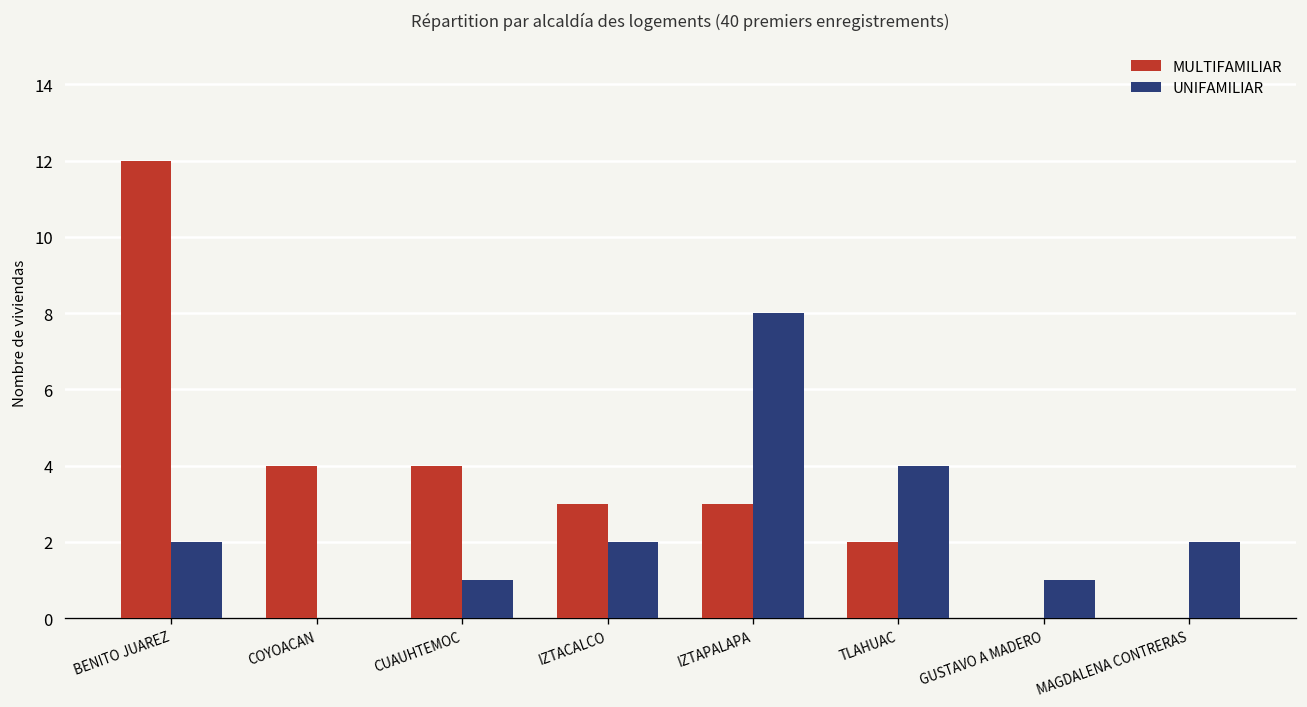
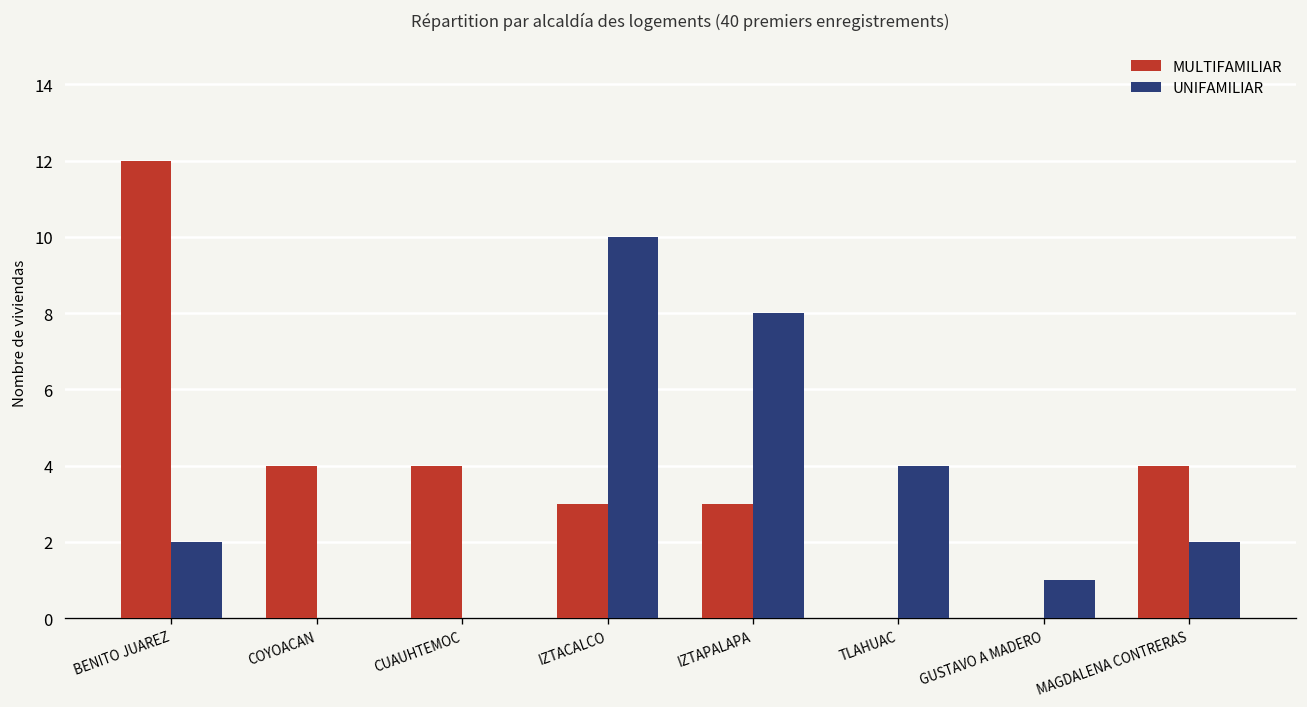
  {
    "MULTIFAMILIAR": {
      "BENITO JUAREZ": 12,
      "COYOACAN": 4,
      "CUAUHTEMOC": 4,
      "IZTACALCO": 3,
      "IZTAPALAPA": 3,
-     "TLAHUAC": 2,
+     "TLAHUAC": 0,
      "GUSTAVO A MADERO": 0,
-     "MAGDALENA CONTRERAS": 0
+     "MAGDALENA CONTRERAS": 4
    },
    "UNIFAMILIAR": {
      "BENITO JUAREZ": 2,
      "COYOACAN": 0,
-     "CUAUHTEMOC": 1,
-     "IZTACALCO": 2,
+     "CUAUHTEMOC": 0,
+     "IZTACALCO": 10,
      "IZTAPALAPA": 8,
      "TLAHUAC": 4,
      "GUSTAVO A MADERO": 1,
      "MAGDALENA CONTRERAS": 2
    }
  }
